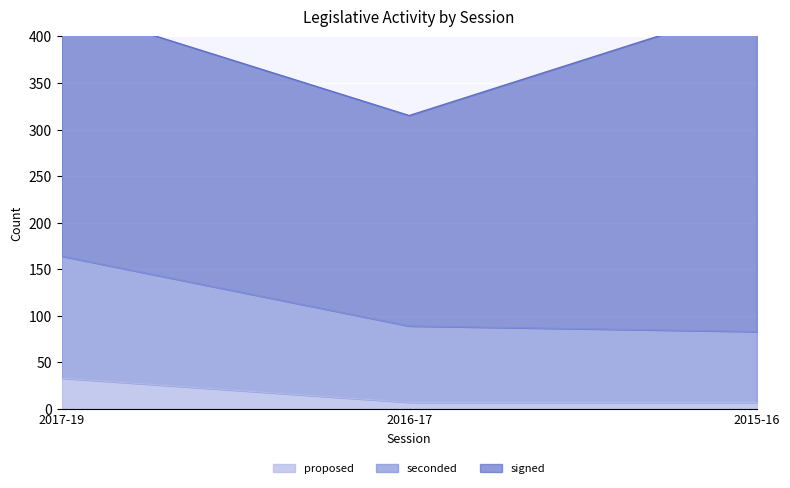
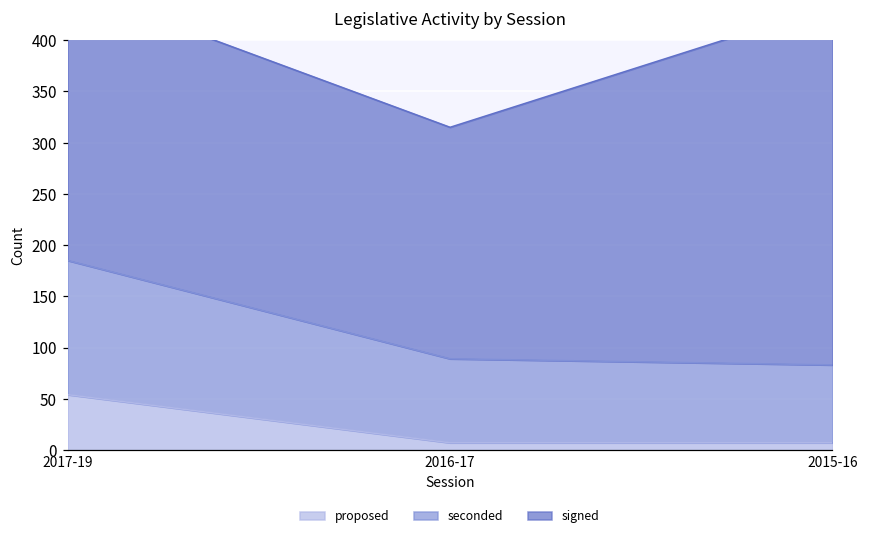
  {
    "proposed": {
-     "2017-19": 30,
+     "2017-19": 50,
      "2016-17": 10,
      "2015-16": 10
    }
  }
